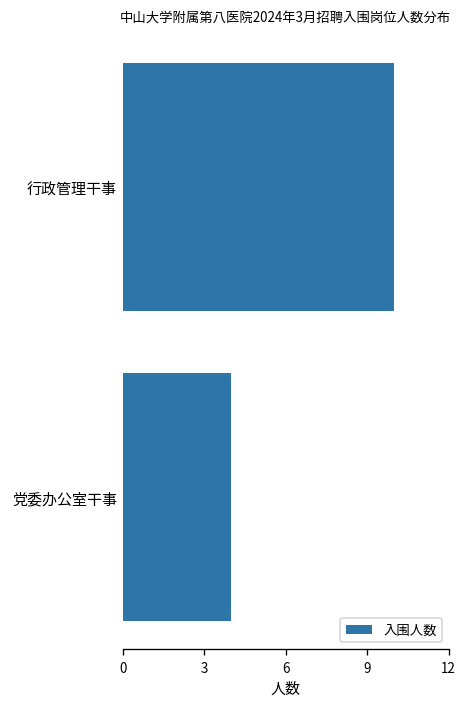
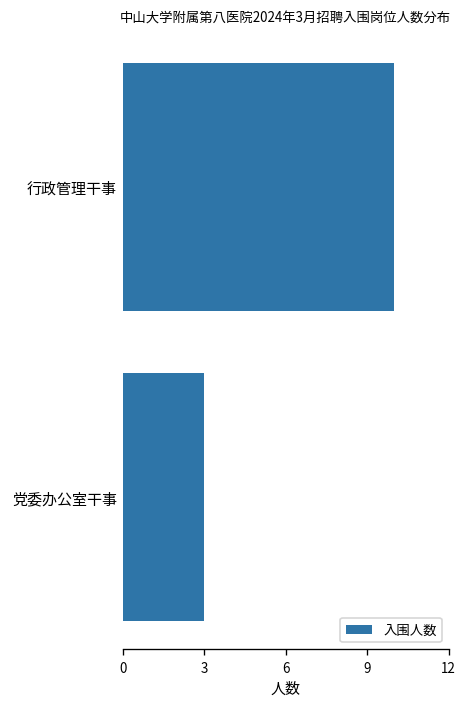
  {
    "行政管理干事": 10,
-   "党委办公室干事": 4
+   "党委办公室干事": 3
  }
